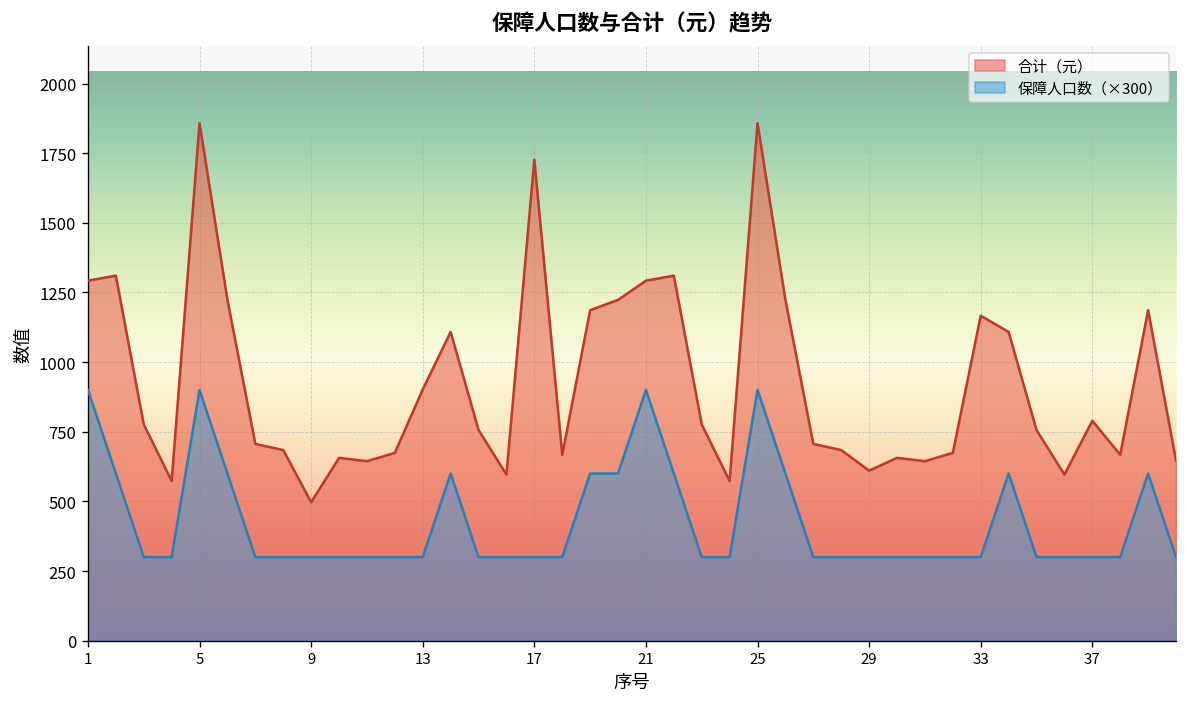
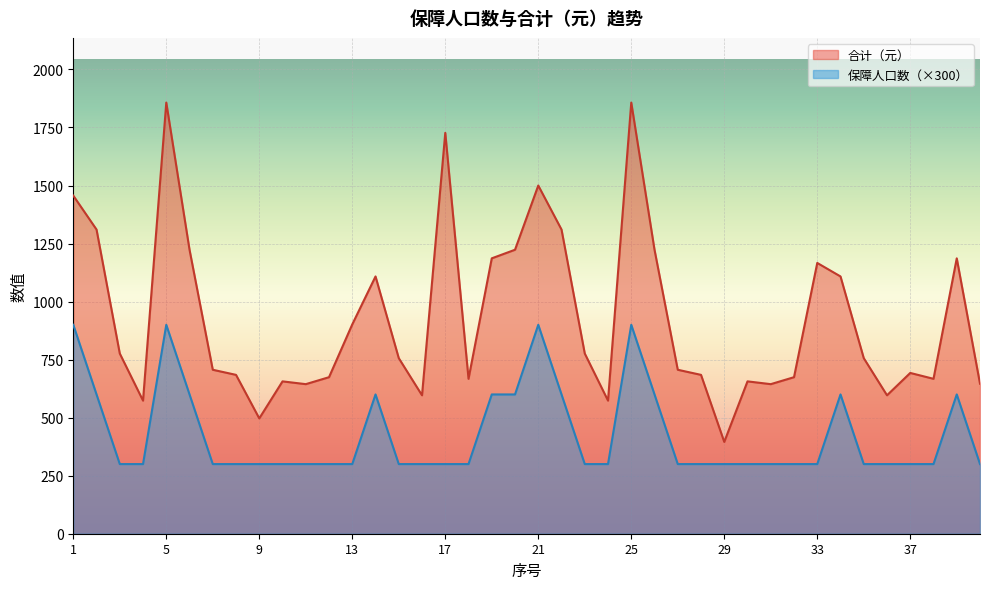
  {
    "合计（元）": {
-     "1": 1290,
+     "1": 1460,
      "5": 1860,
      "9": 500,
      "13": 900,
      "17": 1730,
-     "21": 1290,
+     "21": 1500,
      "25": 1860,
-     "29": 610,
+     "29": 400,
      "33": 1170,
-     "37": 790
+     "37": 690
    },
    "保障人口数（×300）": {
      "1": 900,
      "5": 900,
      "9": 300,
      "13": 300,
      "17": 300,
      "21": 900,
      "25": 900,
      "29": 300,
      "33": 300,
      "37": 300
    }
  }
